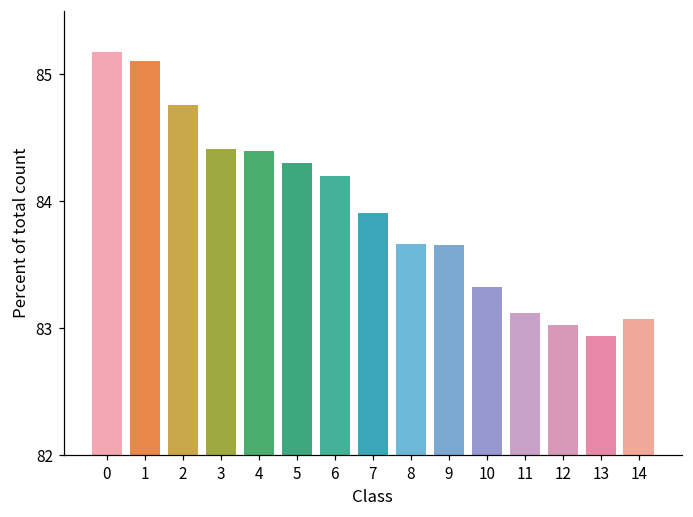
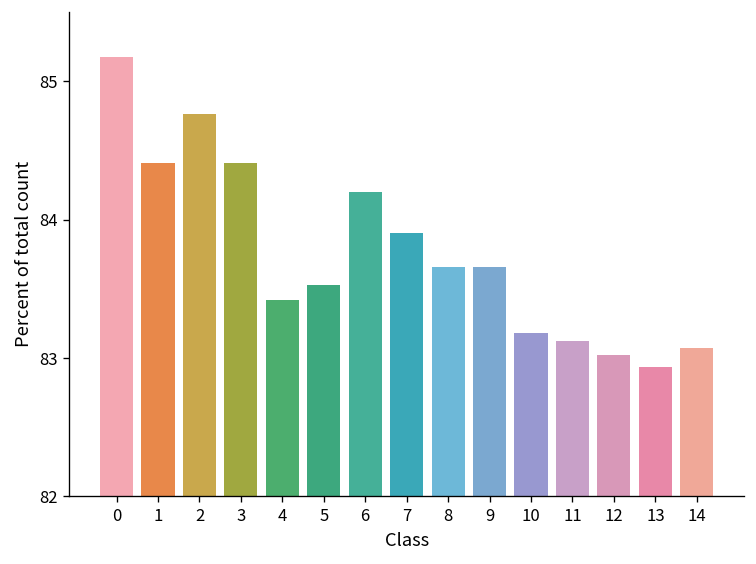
  {
    "0": 85.18,
-   "1": 85.10,
+   "1": 84.41,
    "2": 84.76,
    "3": 84.41,
-   "4": 84.40,
-   "5": 84.30,
+   "4": 83.42,
+   "5": 83.53,
    "6": 84.20,
    "7": 83.91,
    "8": 83.66,
    "9": 83.66,
-   "10": 83.32,
+   "10": 83.18,
    "11": 83.12,
    "12": 83.02,
    "13": 82.94,
    "14": 83.07
  }
